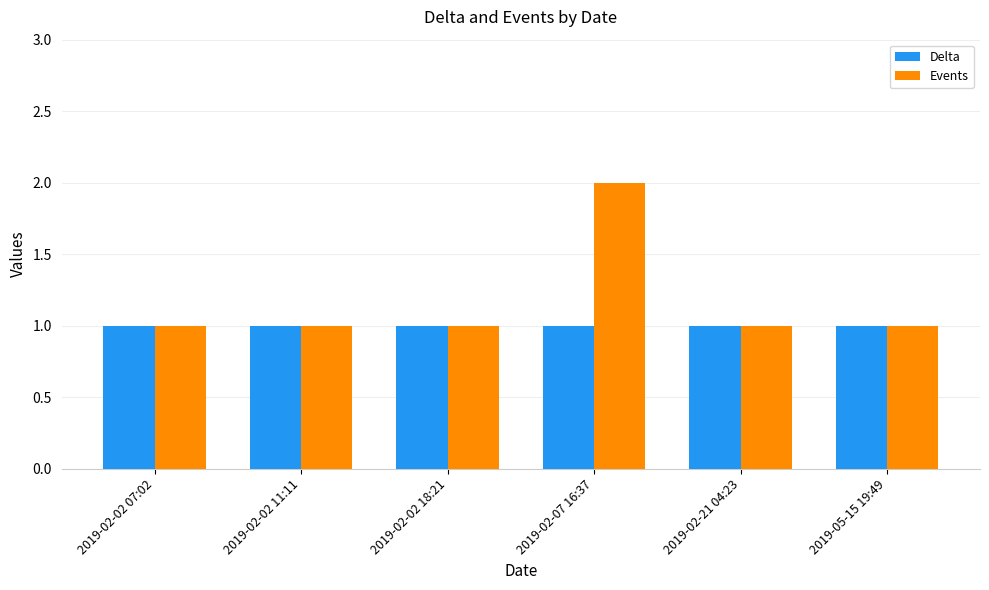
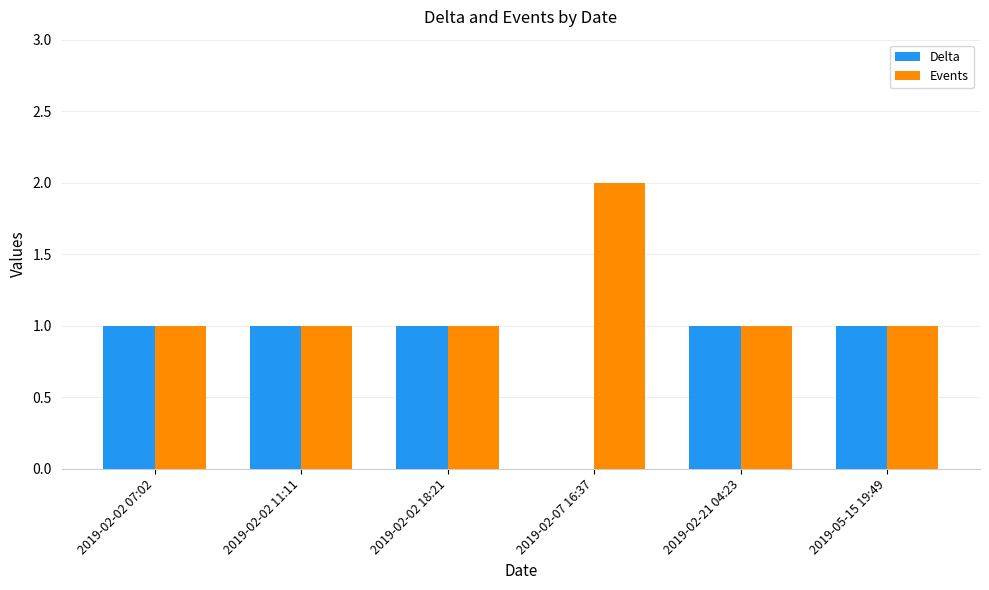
  {
    "Delta": {
      "2019-02-02 07:02": 1,
      "2019-02-02 11:11": 1,
      "2019-02-02 18:21": 1,
-     "2019-02-07 16:37": 1,
+     "2019-02-07 16:37": 0,
      "2019-02-21 04:23": 1,
      "2019-05-15 19:49": 1
    },
    "Events": {
      "2019-02-02 07:02": 1,
      "2019-02-02 11:11": 1,
      "2019-02-02 18:21": 1,
      "2019-02-07 16:37": 2,
      "2019-02-21 04:23": 1,
      "2019-05-15 19:49": 1
    }
  }
